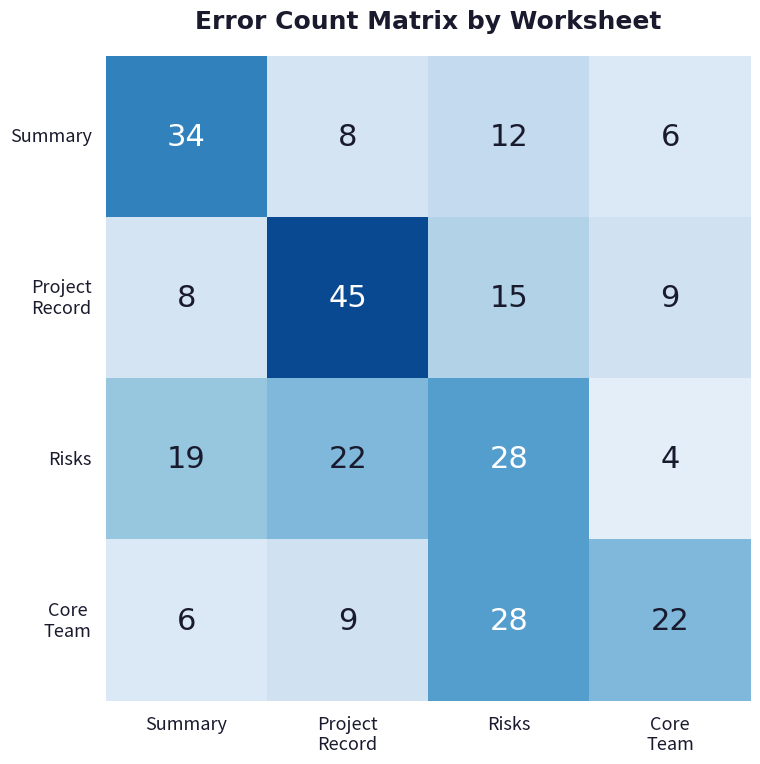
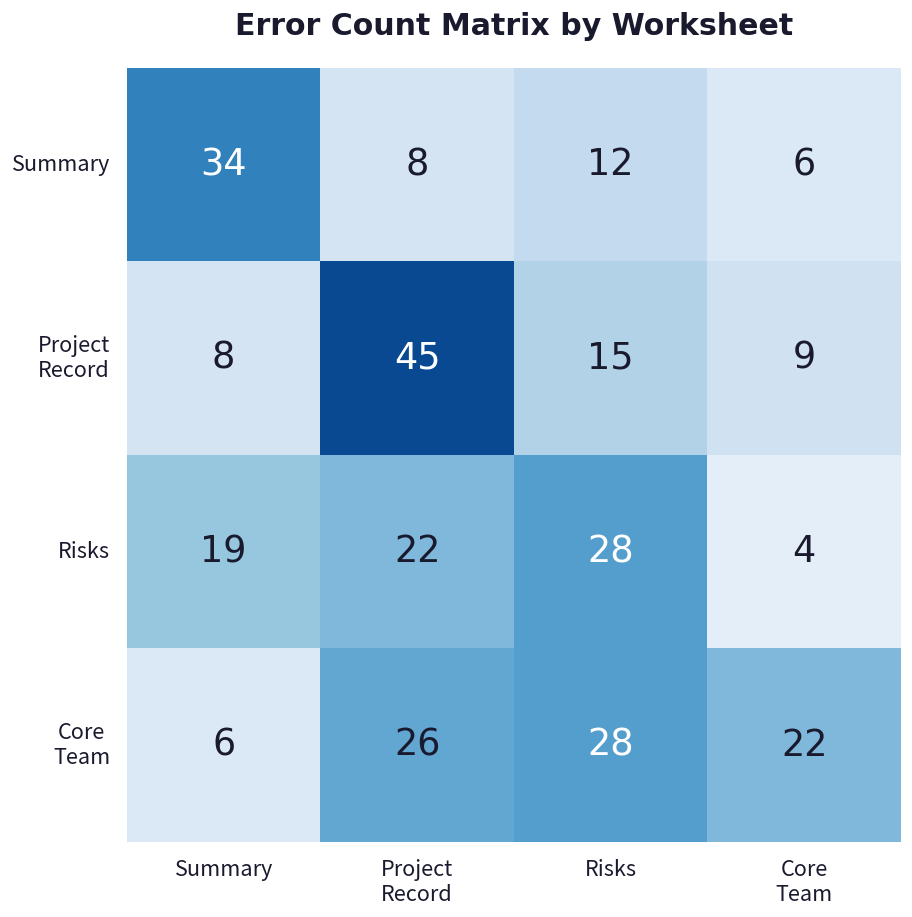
  {
    "Summary": {
      "Summary": 34,
      "Project Record": 8,
      "Risks": 12,
      "Core Team": 6
    },
    "Project Record": {
      "Summary": 8,
      "Project Record": 45,
      "Risks": 15,
      "Core Team": 9
    },
    "Risks": {
      "Summary": 19,
      "Project Record": 22,
      "Risks": 28,
      "Core Team": 4
    },
    "Core Team": {
      "Summary": 6,
-     "Project Record": 9,
+     "Project Record": 26,
      "Risks": 28,
      "Core Team": 22
    }
  }
